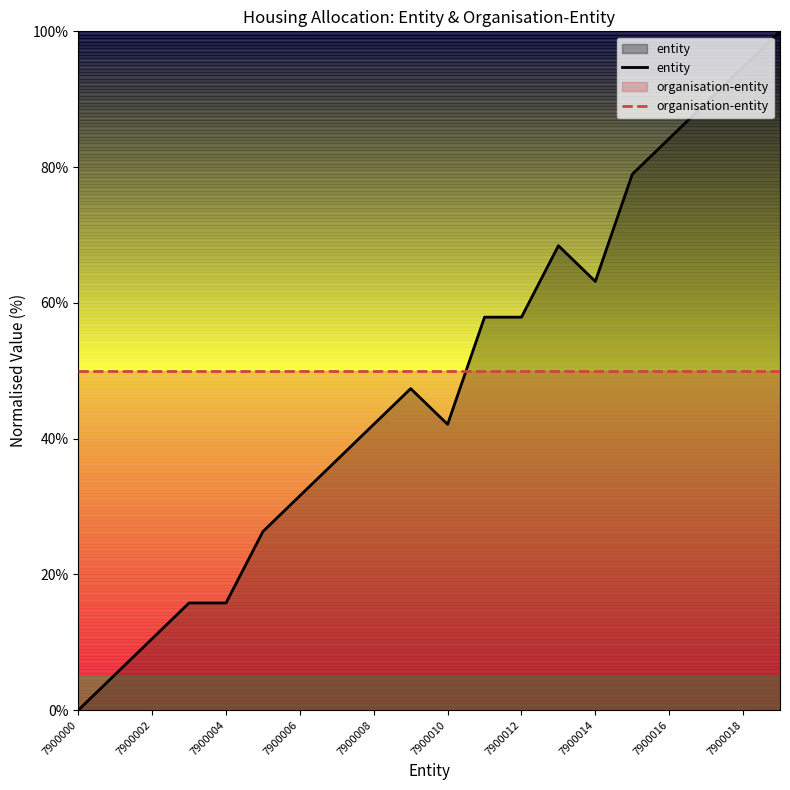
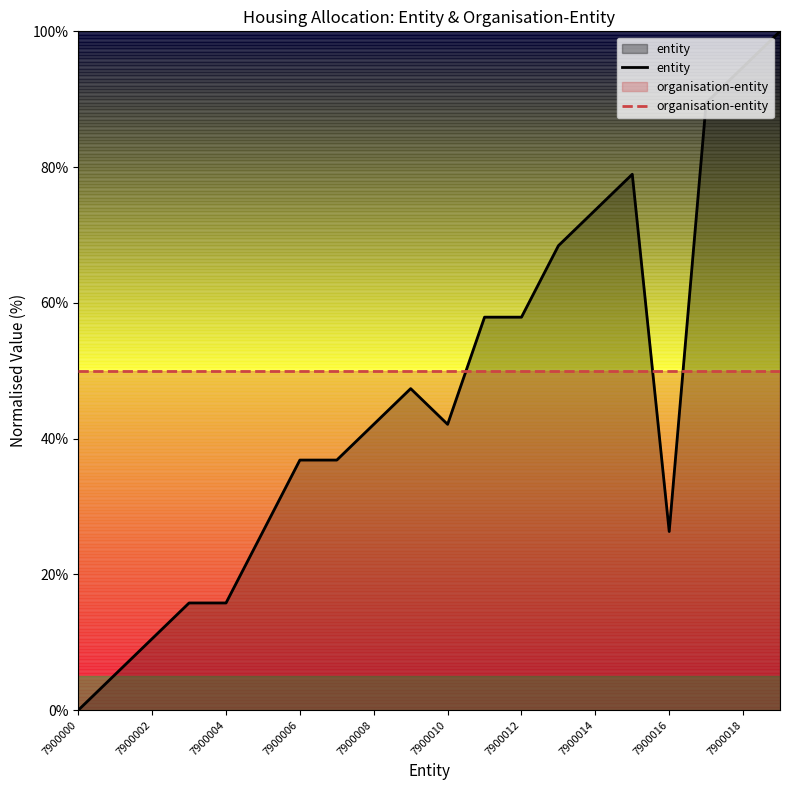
  {
    "entity": {
      "7900000": "0%",
      "7900002": "11%",
      "7900004": "16%",
-     "7900006": "32%",
+     "7900006": "37%",
      "7900008": "42%",
      "7900010": "42%",
      "7900012": "58%",
-     "7900014": "63%",
-     "7900016": "84%"
+     "7900014": "74%",
+     "7900016": "26%"
    },
    "organisation-entity": {
      "7900000": "50%",
      "7900002": "50%",
      "7900004": "50%",
      "7900006": "50%",
      "7900008": "50%",
      "7900010": "50%",
      "7900012": "50%",
      "7900014": "50%",
      "7900016": "50%",
      "7900018": "50%"
    }
  }
